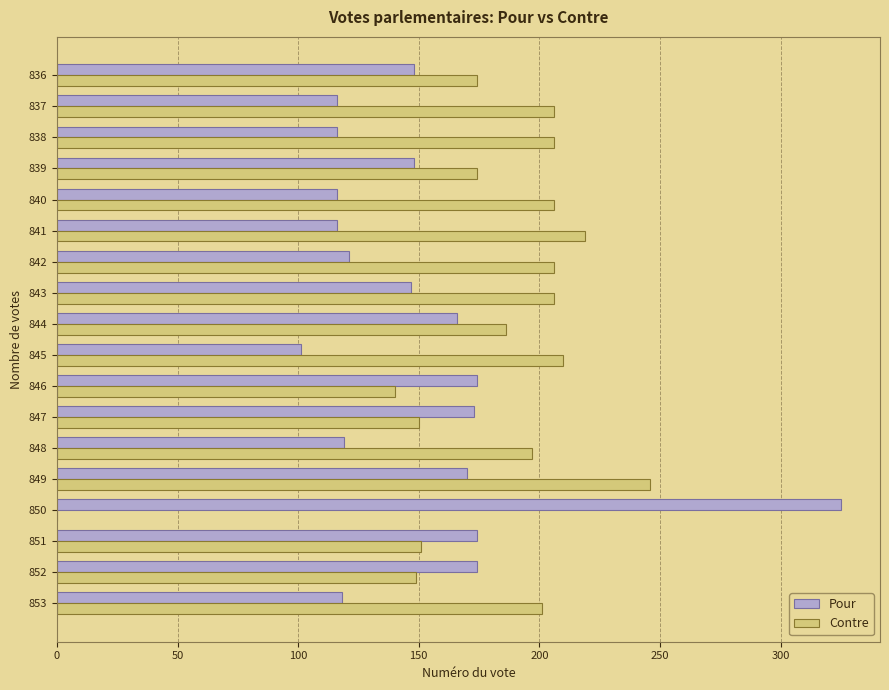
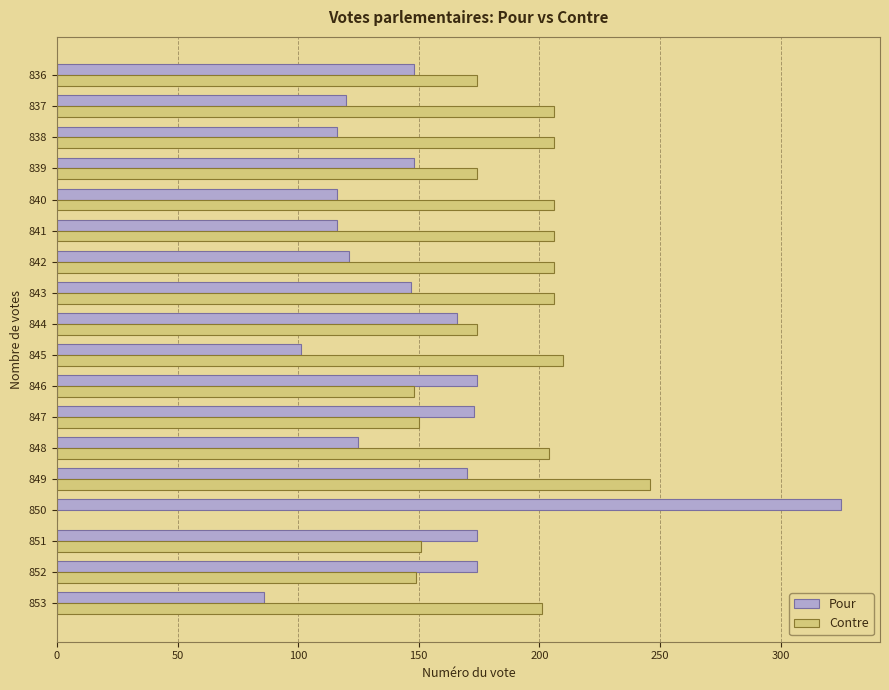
  {
    "Pour": {
      "836": 148,
-     "837": 116,
+     "837": 120,
      "838": 116,
      "839": 148,
      "840": 116,
      "841": 116,
      "842": 121,
      "843": 147,
      "844": 166,
      "845": 101,
      "846": 174,
      "847": 173,
-     "848": 119,
+     "848": 125,
      "849": 170,
      "850": 325,
      "851": 174,
      "852": 174,
-     "853": 118
+     "853": 86
    },
    "Contre": {
      "836": 174,
      "837": 206,
      "838": 206,
      "839": 174,
      "840": 206,
-     "841": 219,
+     "841": 206,
      "842": 206,
      "843": 206,
-     "844": 186,
+     "844": 174,
      "845": 210,
-     "846": 140,
+     "846": 148,
      "847": 150,
-     "848": 197,
+     "848": 204,
      "849": 246,
      "850": 0,
      "851": 151,
      "852": 149,
      "853": 201
    }
  }
